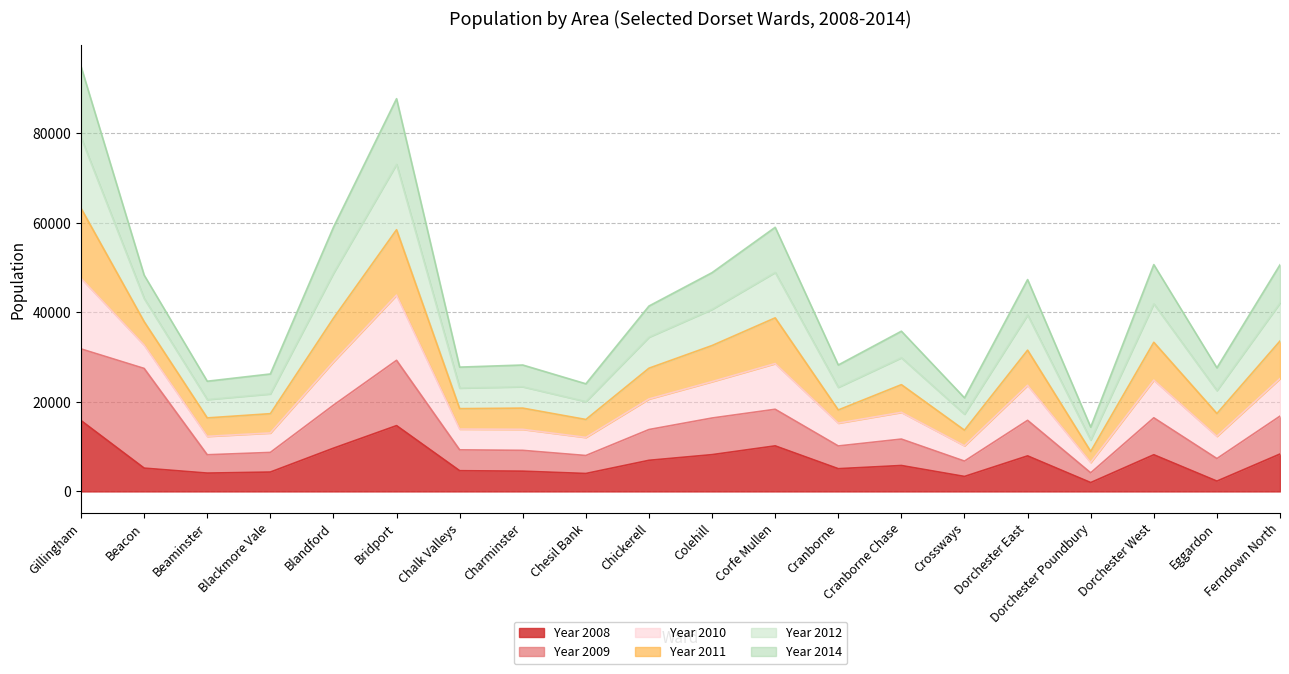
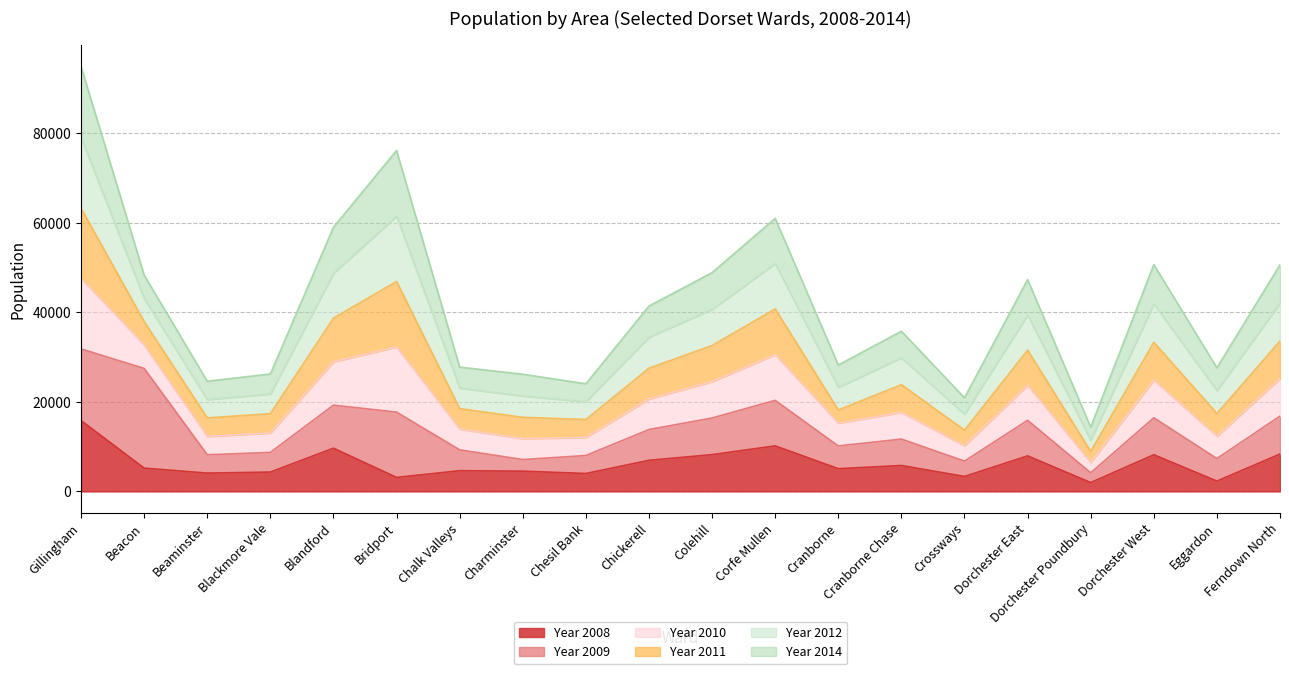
  {
    "Year 2008": {
      "Gillingham": 16000,
      "Beacon": 5000,
      "Beaminster": 4000,
      "Blackmore Vale": 4000,
      "Blandford": 10000,
-     "Bridport": 15000,
+     "Bridport": 3000,
      "Chalk Valleys": 5000,
      "Charminster": 5000,
      "Chesil Bank": 4000,
      "Chickerell": 7000,
      "Colehill": 8000,
      "Corfe Mullen": 10000,
      "Cranborne": 5000,
      "Cranborne Chase": 6000,
      "Crossways": 3000,
      "Dorchester East": 8000,
      "Dorchester Poundbury": 2000,
      "Dorchester West": 8000,
      "Eggardon": 2000,
      "Ferndown North": 8000
    },
    "Year 2009": {
      "Gillingham": 16000,
      "Beacon": 22000,
      "Beaminster": 4000,
      "Blackmore Vale": 4000,
      "Blandford": 10000,
      "Bridport": 15000,
      "Chalk Valleys": 5000,
-     "Charminster": 5000,
+     "Charminster": 3000,
      "Chesil Bank": 4000,
      "Chickerell": 7000,
      "Colehill": 8000,
-     "Corfe Mullen": 8000,
+     "Corfe Mullen": 10000,
      "Cranborne": 5000,
      "Cranborne Chase": 6000,
      "Crossways": 3000,
      "Dorchester East": 8000,
      "Dorchester Poundbury": 2000,
      "Dorchester West": 8000,
      "Eggardon": 5000,
      "Ferndown North": 8000
    },
    "Year 2011": {
      "Gillingham": 16000,
      "Beacon": 5000,
      "Beaminster": 4000,
      "Blackmore Vale": 4000,
      "Blandford": 10000,
      "Bridport": 15000,
      "Chalk Valleys": 5000,
      "Charminster": 5000,
      "Chesil Bank": 4000,
      "Chickerell": 7000,
      "Colehill": 8000,
      "Corfe Mullen": 10000,
      "Cranborne": 3000,
      "Cranborne Chase": 6000,
      "Crossways": 3000,
      "Dorchester East": 8000,
      "Dorchester Poundbury": 2000,
      "Dorchester West": 8000,
      "Eggardon": 5000,
      "Ferndown North": 8000
    }
  }
